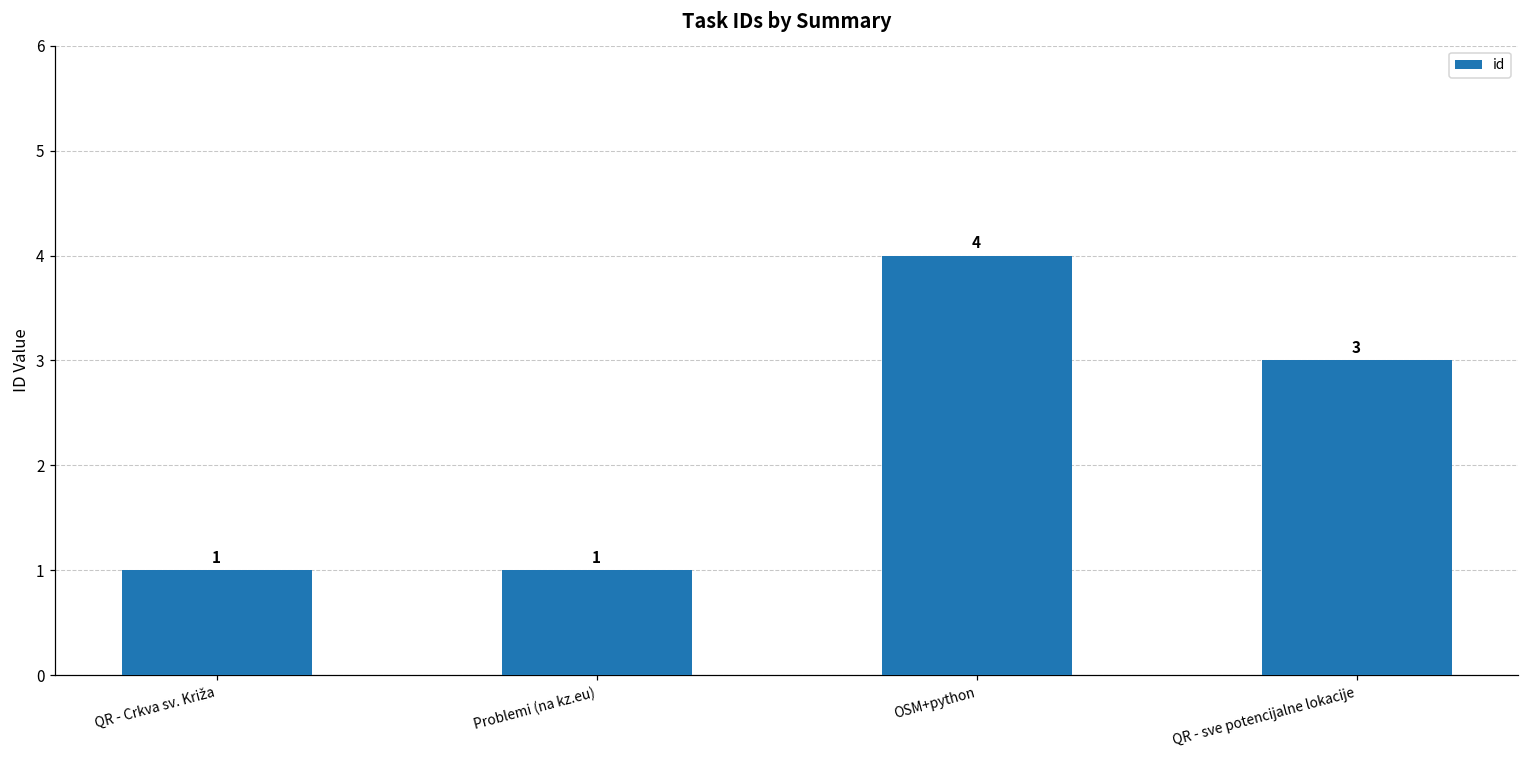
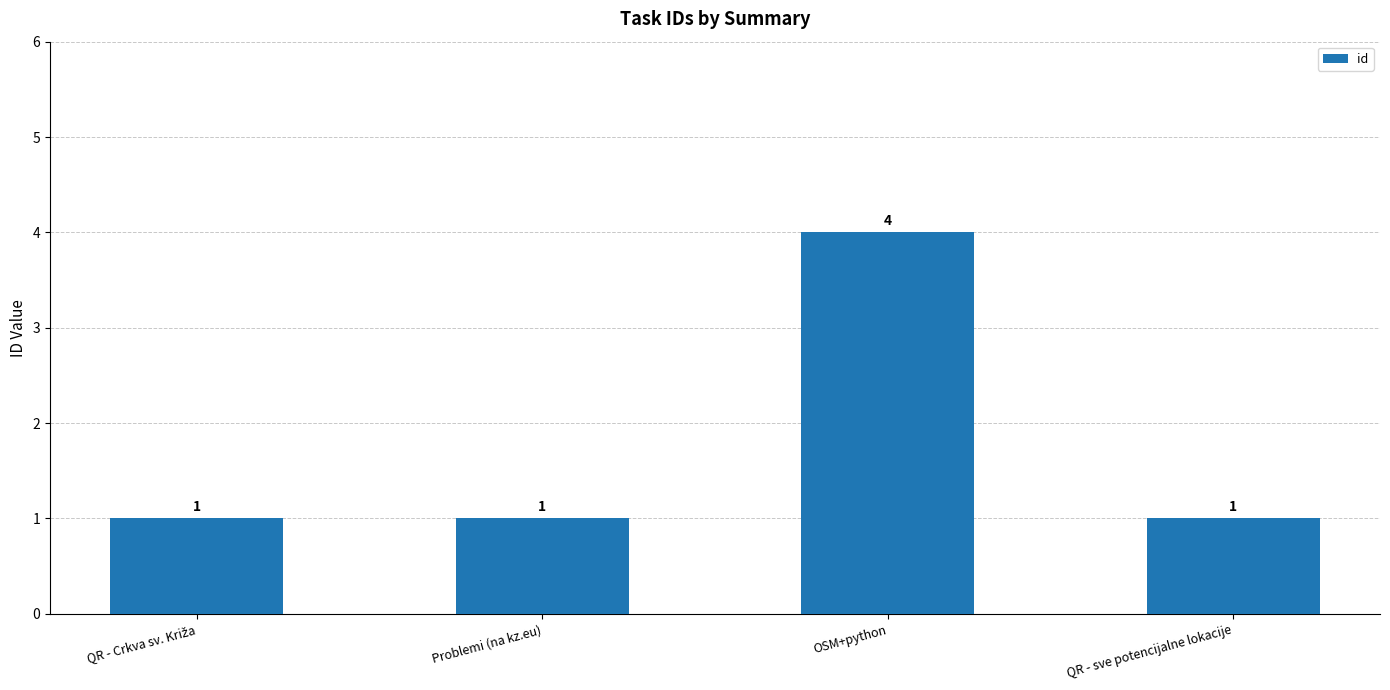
  {
    "QR - Crkva sv. Križa": 1,
    "Problemi (na kz.eu)": 1,
    "OSM+python": 4,
-   "QR - sve potencijalne lokacije": 3
+   "QR - sve potencijalne lokacije": 1
  }
